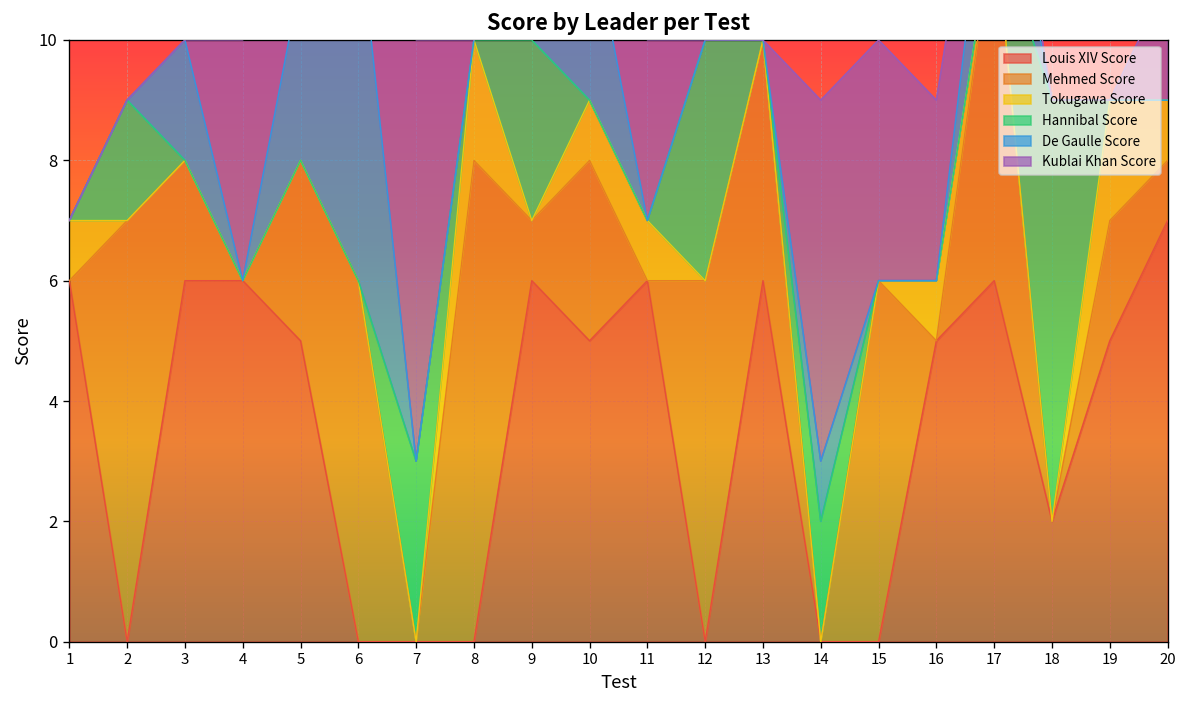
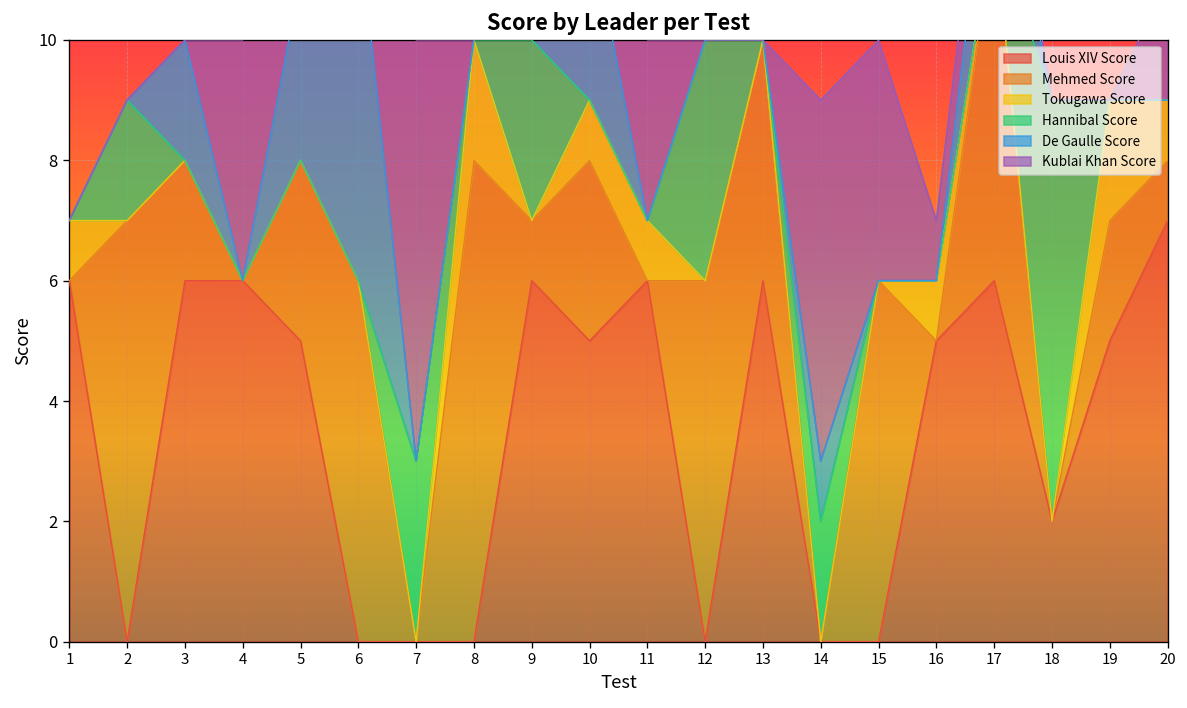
  {
    "Hannibal Score": {
      "9": 3,
      "14": 2
    },
    "De Gaulle Score": {
      "14": 1
    },
    "Kublai Khan Score": {
      "4": 4,
      "7": 7,
      "11": 3,
      "14": 6,
      "15": 4,
-     "16": 3
+     "16": 1
    }
  }
